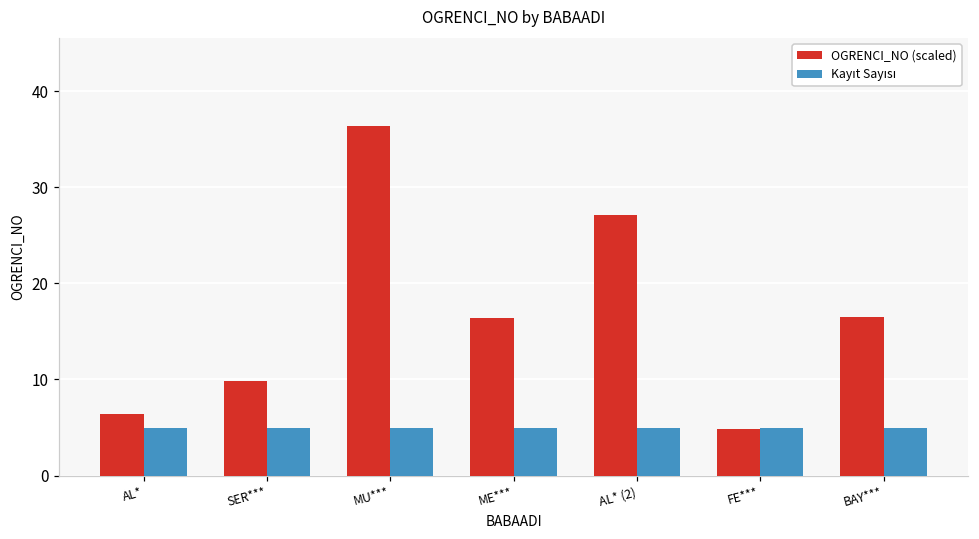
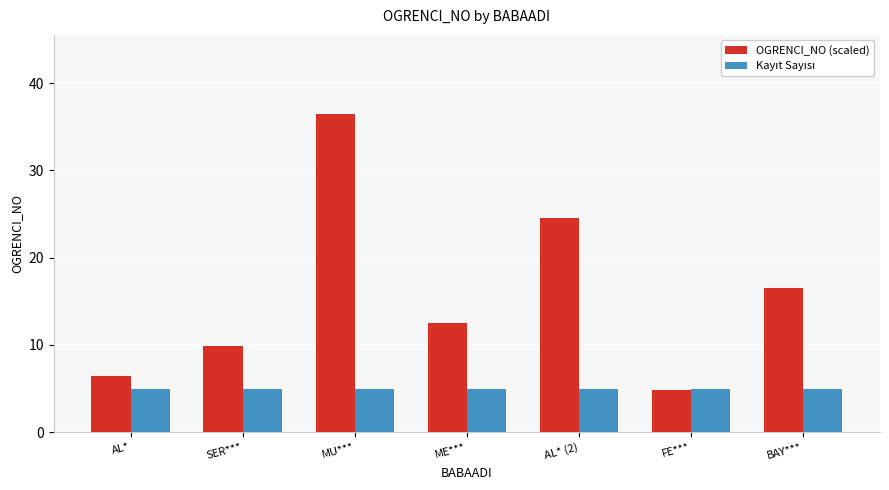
  {
    "OGRENCI_NO (scaled)": {
      "AL*": 6,
      "SER***": 10,
      "MU***": 36,
-     "ME***": 16,
-     "AL* (2)": 27,
+     "ME***": 12,
+     "AL* (2)": 25,
      "FE***": 5,
      "BAY***": 17
    },
    "Kayıt Sayısı": {
      "AL*": 5,
      "SER***": 5,
      "MU***": 5,
      "ME***": 5,
      "AL* (2)": 5,
      "FE***": 5,
      "BAY***": 5
    }
  }
